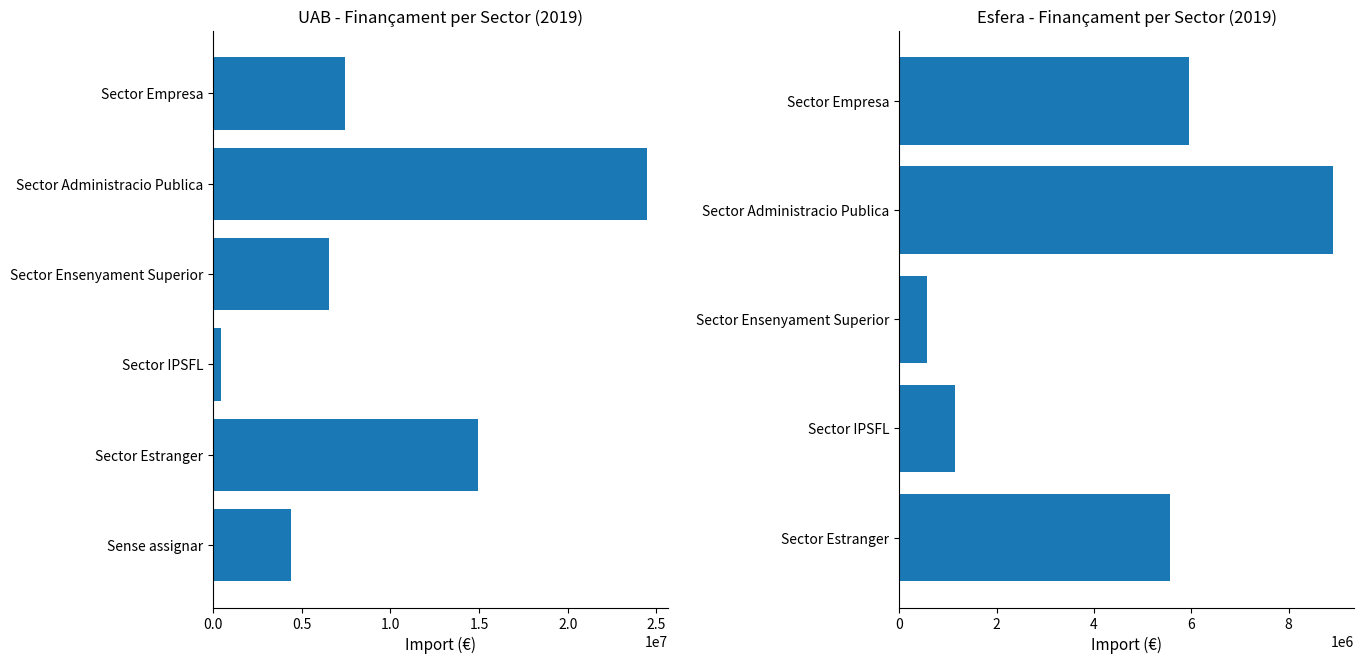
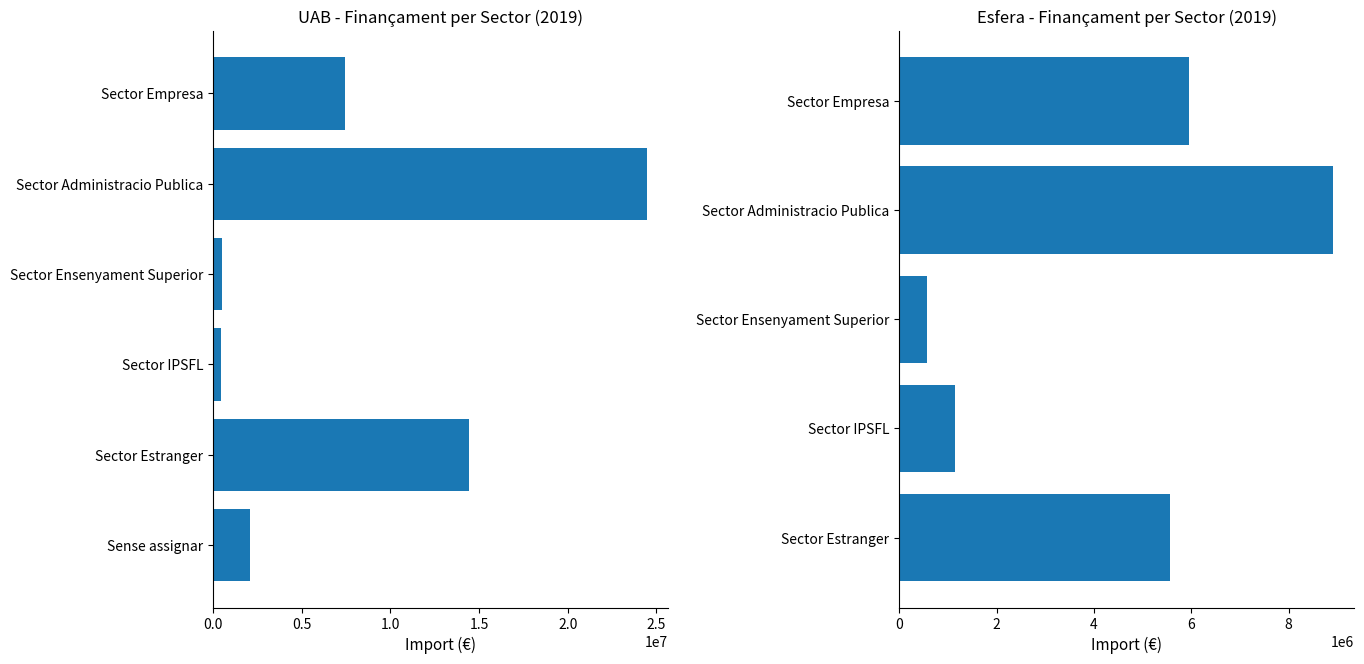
  {
    "UAB - Finançament per Sector (2019)": {
      "Sector Empresa": 7500000,
      "Sector Administracio Publica": 24500000,
-     "Sector Ensenyament Superior": 6500000,
+     "Sector Ensenyament Superior": 500000,
      "Sector IPSFL": 400000,
-     "Sector Estranger": 14900000,
-     "Sense assignar": 4400000
+     "Sector Estranger": 14400000,
+     "Sense assignar": 2100000
    },
    "Esfera - Finançament per Sector (2019)": {
      "Sector Empresa": 6000000,
      "Sector Administracio Publica": 8900000,
      "Sector Ensenyament Superior": 600000,
      "Sector IPSFL": 1100000,
      "Sector Estranger": 5600000
    }
  }
